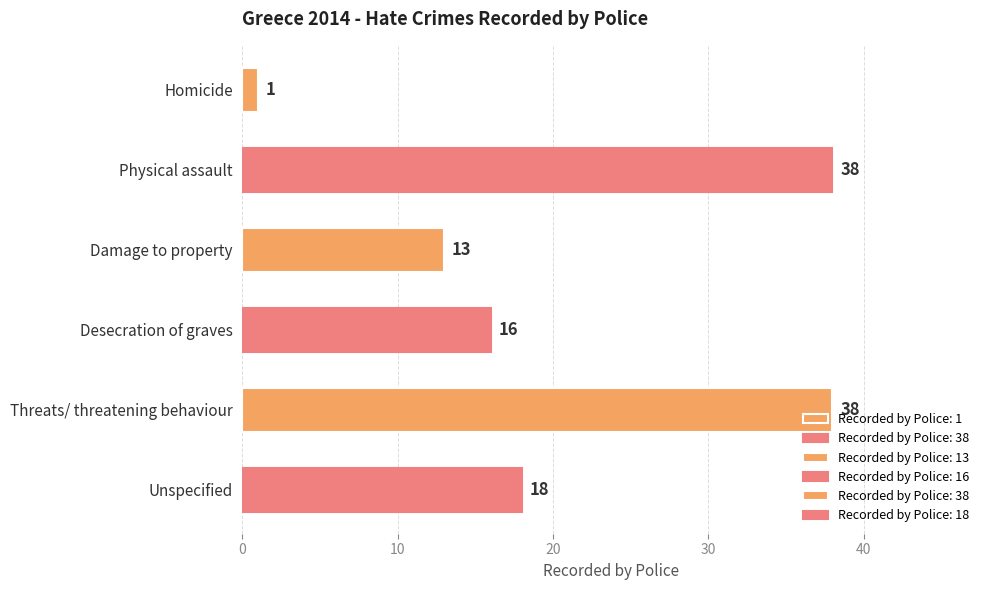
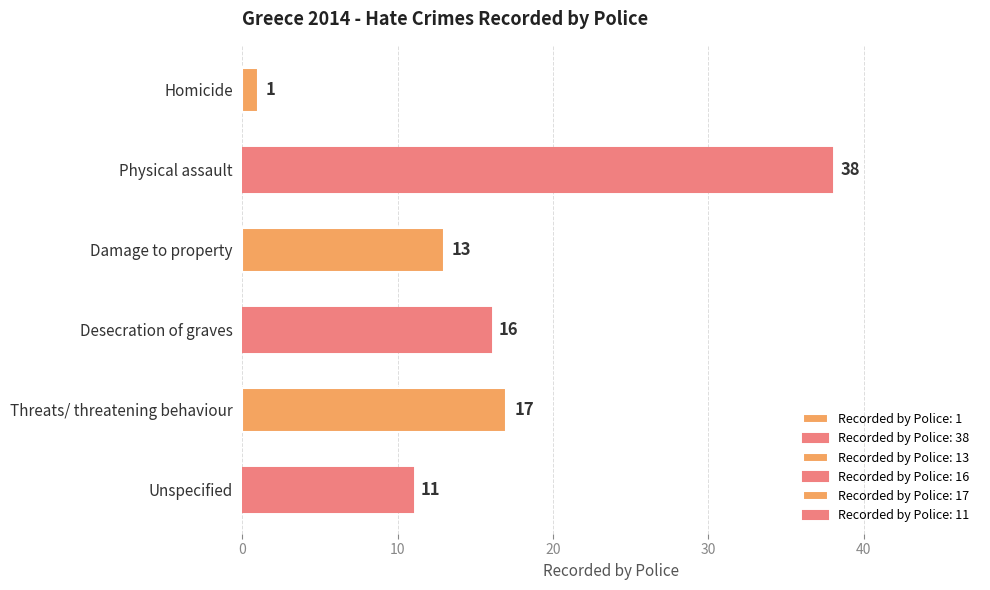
  {
    "Homicide": 1,
    "Physical assault": 38,
    "Damage to property": 13,
    "Desecration of graves": 16,
-   "Threats/ threatening behaviour": 38,
-   "Unspecified": 18
+   "Threats/ threatening behaviour": 17,
+   "Unspecified": 11
  }
